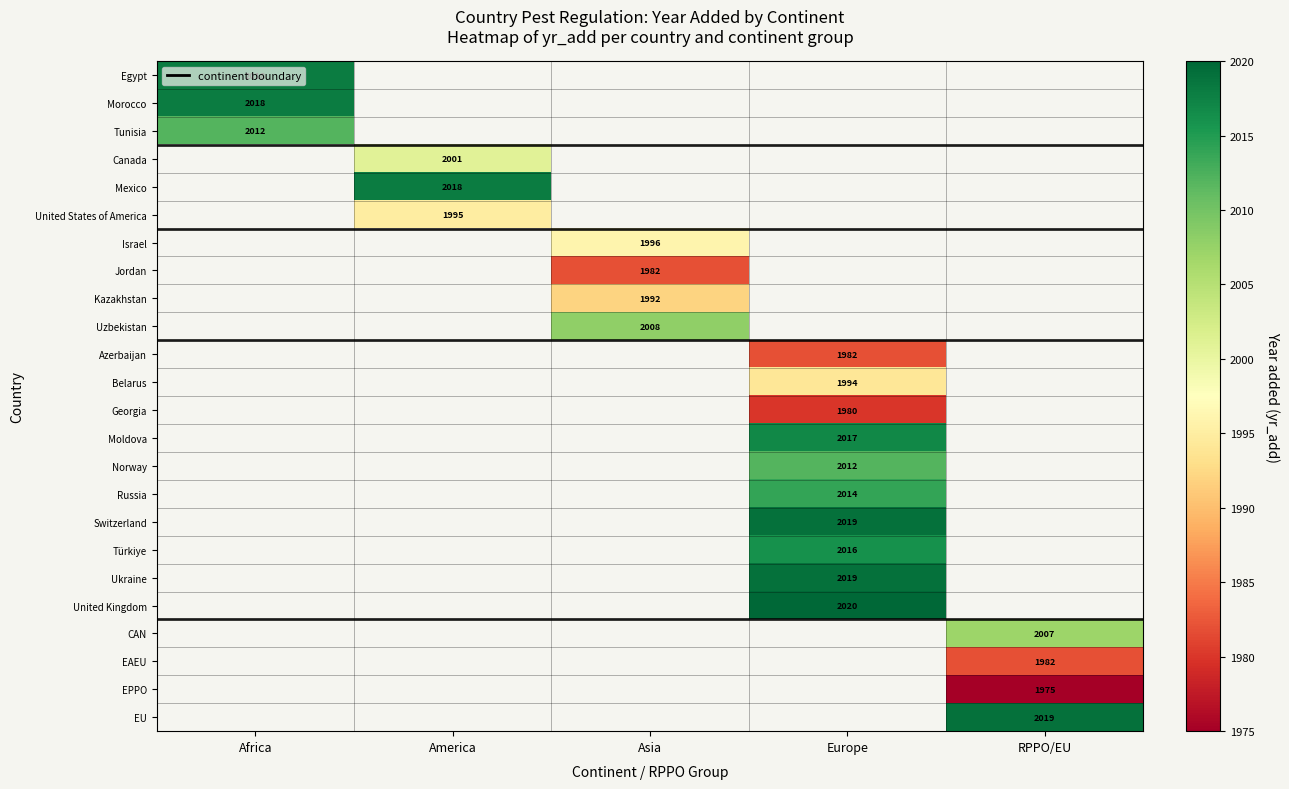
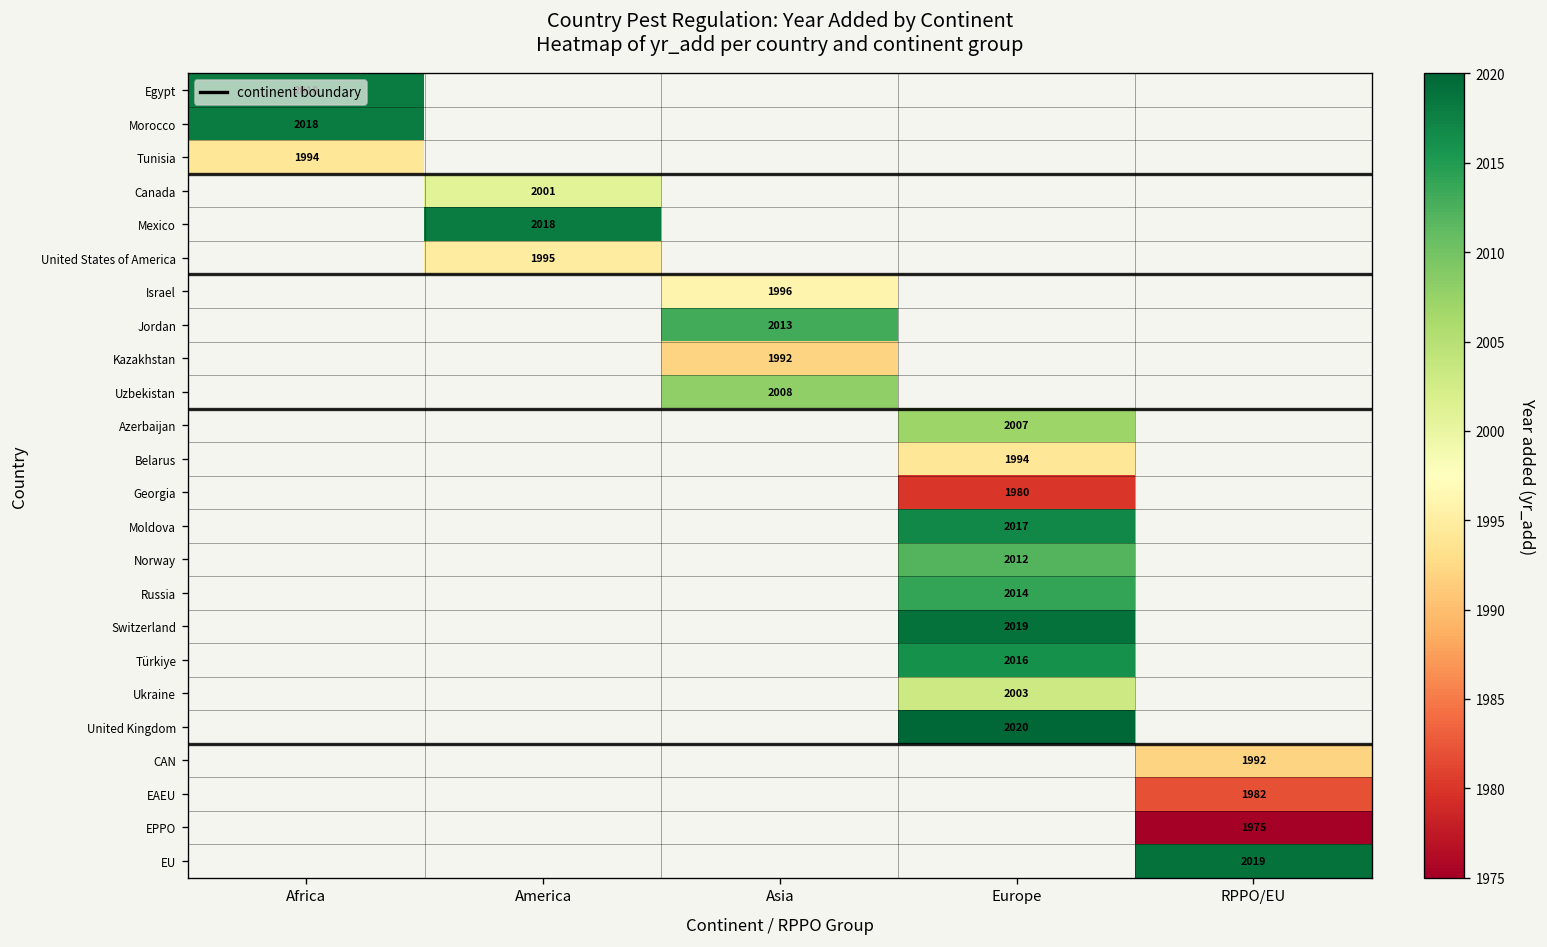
  {
    "Morocco": {
      "Africa": 2018
    },
    "Tunisia": {
-     "Africa": 2012
+     "Africa": 1994
    },
    "Canada": {
      "America": 2001
    },
    "Mexico": {
      "America": 2018
    },
    "United States of America": {
      "America": 1995
    },
    "Israel": {
      "Asia": 1996
    },
    "Jordan": {
-     "Asia": 1982
+     "Asia": 2013
    },
    "Kazakhstan": {
      "Asia": 1992
    },
    "Uzbekistan": {
      "Asia": 2008
    },
    "Azerbaijan": {
-     "Europe": 1982
+     "Europe": 2007
    },
    "Belarus": {
      "Europe": 1994
    },
    "Georgia": {
      "Europe": 1980
    },
    "Moldova": {
      "Europe": 2017
    },
    "Norway": {
      "Europe": 2012
    },
    "Russia": {
      "Europe": 2014
    },
    "Switzerland": {
      "Europe": 2019
    },
    "Türkiye": {
      "Europe": 2016
    },
    "Ukraine": {
-     "Europe": 2019
+     "Europe": 2003
    },
    "United Kingdom": {
      "Europe": 2020
    },
    "CAN": {
-     "RPPO/EU": 2007
+     "RPPO/EU": 1992
    },
    "EAEU": {
      "RPPO/EU": 1982
    },
    "EPPO": {
      "RPPO/EU": 1975
    },
    "EU": {
      "RPPO/EU": 2019
    }
  }
